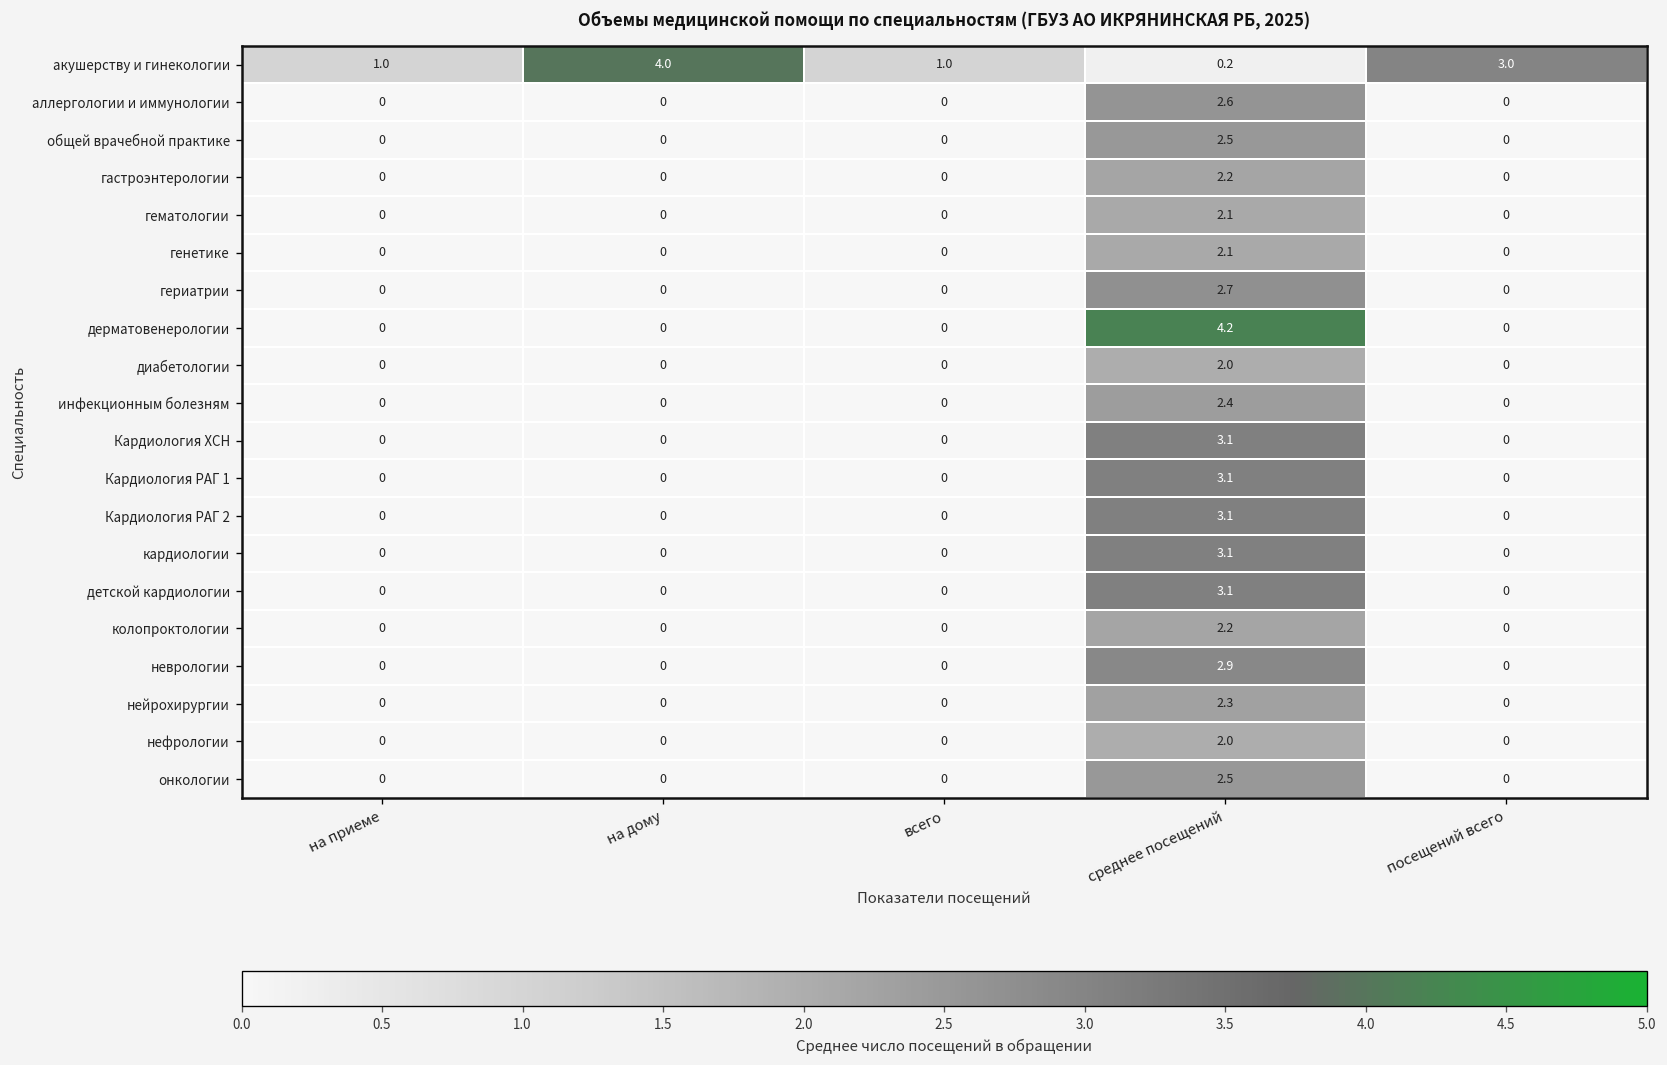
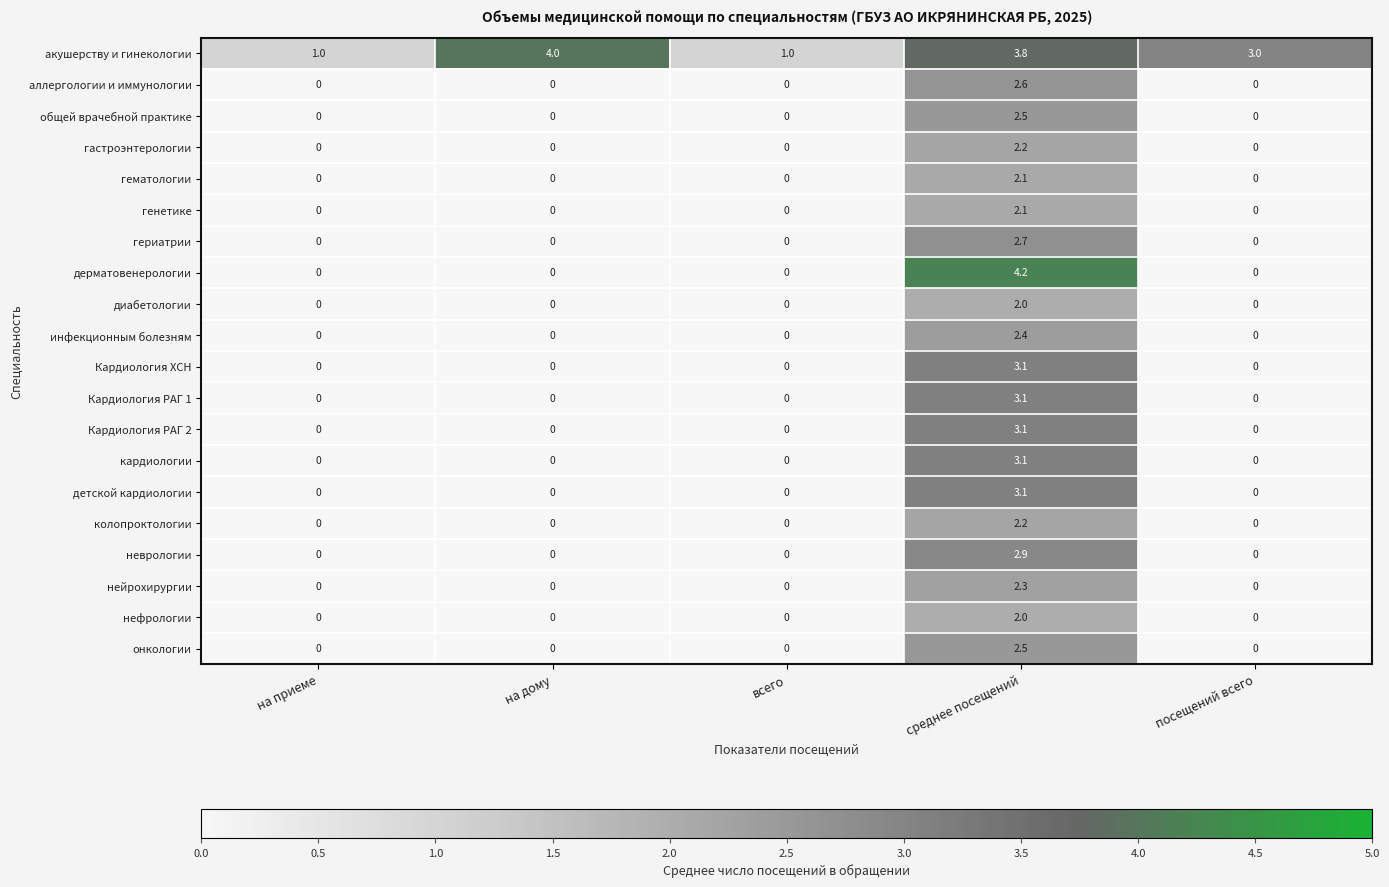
  {
    "акушерству и гинекологии": {
      "на приеме": 1.0,
      "на дому": 4.0,
      "всего": 1.0,
-     "среднее посещений": 0.2,
+     "среднее посещений": 3.8,
      "посещений всего": 3.0
    },
    "аллергологии и иммунологии": {
      "на приеме": 0,
      "на дому": 0,
      "всего": 0,
      "среднее посещений": 2.6,
      "посещений всего": 0
    },
    "общей врачебной практике": {
      "на приеме": 0,
      "на дому": 0,
      "всего": 0,
      "среднее посещений": 2.5,
      "посещений всего": 0
    },
    "гастроэнтерологии": {
      "на приеме": 0,
      "на дому": 0,
      "всего": 0,
      "среднее посещений": 2.2,
      "посещений всего": 0
    },
    "гематологии": {
      "на приеме": 0,
      "на дому": 0,
      "всего": 0,
      "среднее посещений": 2.1,
      "посещений всего": 0
    },
    "генетике": {
      "на приеме": 0,
      "на дому": 0,
      "всего": 0,
      "среднее посещений": 2.1,
      "посещений всего": 0
    },
    "гериатрии": {
      "на приеме": 0,
      "на дому": 0,
      "всего": 0,
      "среднее посещений": 2.7,
      "посещений всего": 0
    },
    "дерматовенерологии": {
      "на приеме": 0,
      "на дому": 0,
      "всего": 0,
      "среднее посещений": 4.2,
      "посещений всего": 0
    },
    "диабетологии": {
      "на приеме": 0,
      "на дому": 0,
      "всего": 0,
      "среднее посещений": 2.0,
      "посещений всего": 0
    },
    "инфекционным болезням": {
      "на приеме": 0,
      "на дому": 0,
      "всего": 0,
      "среднее посещений": 2.4,
      "посещений всего": 0
    },
    "Кардиология ХСН": {
      "на приеме": 0,
      "на дому": 0,
      "всего": 0,
      "среднее посещений": 3.1,
      "посещений всего": 0
    },
    "Кардиология РАГ 1": {
      "на приеме": 0,
      "на дому": 0,
      "всего": 0,
      "среднее посещений": 3.1,
      "посещений всего": 0
    },
    "Кардиология РАГ 2": {
      "на приеме": 0,
      "на дому": 0,
      "всего": 0,
      "среднее посещений": 3.1,
      "посещений всего": 0
    },
    "кардиологии": {
      "на приеме": 0,
      "на дому": 0,
      "всего": 0,
      "среднее посещений": 3.1,
      "посещений всего": 0
    },
    "детской кардиологии": {
      "на приеме": 0,
      "на дому": 0,
      "всего": 0,
      "среднее посещений": 3.1,
      "посещений всего": 0
    },
    "колопроктологии": {
      "на приеме": 0,
      "на дому": 0,
      "всего": 0,
      "среднее посещений": 2.2,
      "посещений всего": 0
    },
    "неврологии": {
      "на приеме": 0,
      "на дому": 0,
      "всего": 0,
      "среднее посещений": 2.9,
      "посещений всего": 0
    },
    "нейрохирургии": {
      "на приеме": 0,
      "на дому": 0,
      "всего": 0,
      "среднее посещений": 2.3,
      "посещений всего": 0
    },
    "нефрологии": {
      "на приеме": 0,
      "на дому": 0,
      "всего": 0,
      "среднее посещений": 2.0,
      "посещений всего": 0
    },
    "онкологии": {
      "на приеме": 0,
      "на дому": 0,
      "всего": 0,
      "среднее посещений": 2.5,
      "посещений всего": 0
    }
  }
